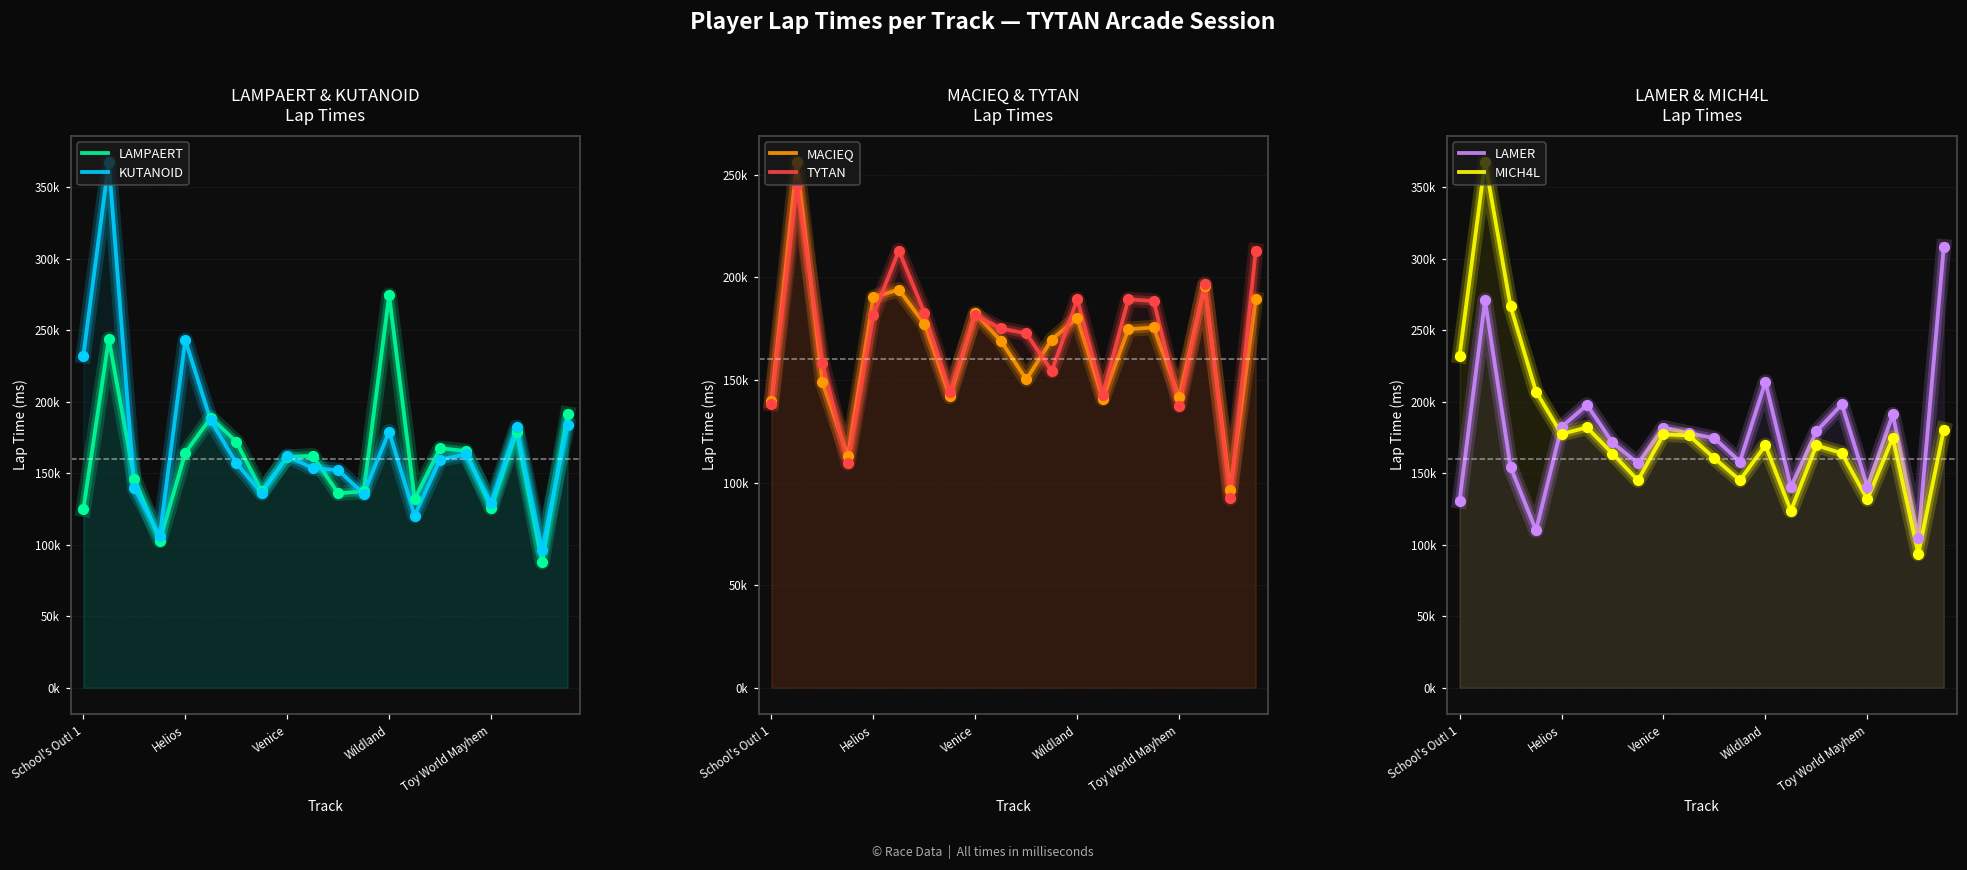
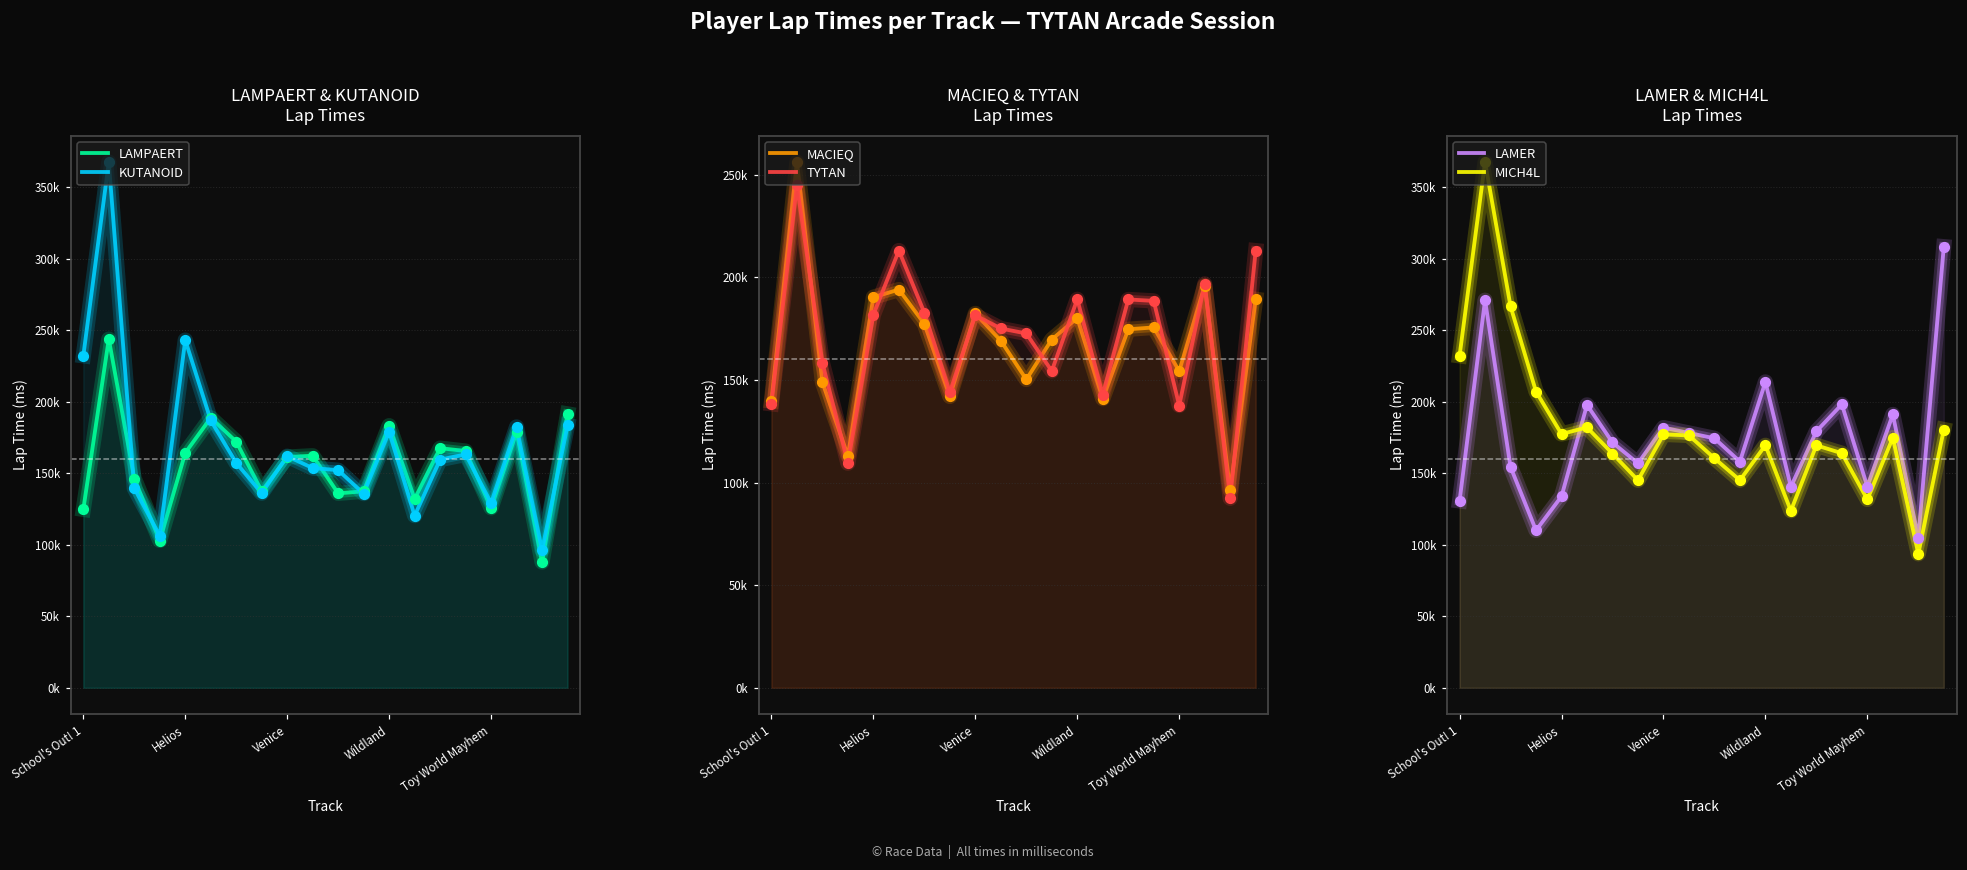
  {
    "LAMPAERT & KUTANOID Lap Times": {
      "LAMPAERT": {
        "School's Out! 1": 125000,
        "Helios": 164000,
-       "Wildland": 274000,
+       "Wildland": 183000,
        "Toy World Mayhem": 126000
      },
      "KUTANOID": {
        "School's Out! 1": 232000,
        "Helios": 243000,
        "Wildland": 179000,
        "Toy World Mayhem": 129000
      }
    },
    "MACIEQ & TYTAN Lap Times": {
      "MACIEQ": {
        "School's Out! 1": 140000,
        "Helios": 190000,
        "Wildland": 180000,
-       "Toy World Mayhem": 142000
+       "Toy World Mayhem": 154000
      },
      "TYTAN": {
        "School's Out! 1": 138000,
        "Helios": 182000,
        "Wildland": 189000,
        "Toy World Mayhem": 138000
      }
    },
    "LAMER & MICH4L Lap Times": {
      "LAMER": {
        "School's Out! 1": 131000,
-       "Helios": 182000,
+       "Helios": 134000,
        "Venice": 182000,
        "Wildland": 214000,
        "Toy World Mayhem": 141000
      },
      "MICH4L": {
        "School's Out! 1": 232000,
        "Helios": 177000,
        "Venice": 177000,
        "Wildland": 170000,
        "Toy World Mayhem": 132000
      }
    }
  }
